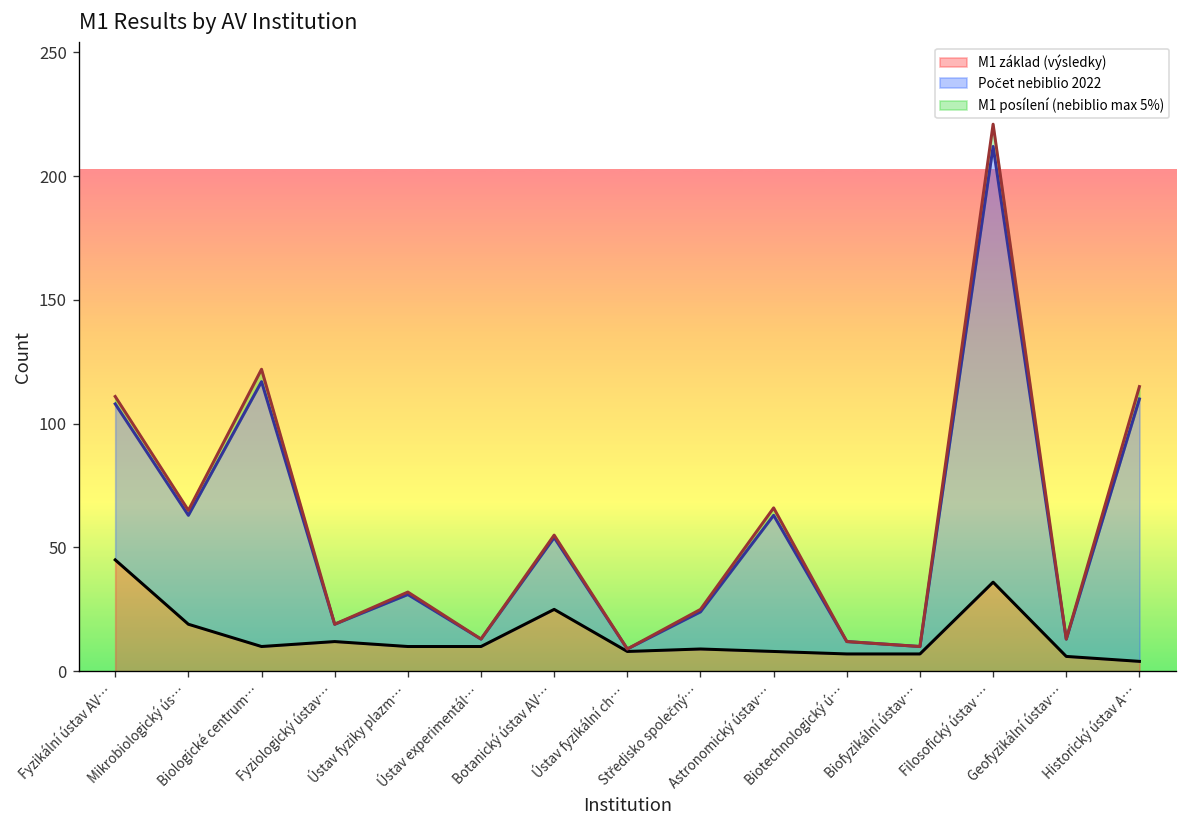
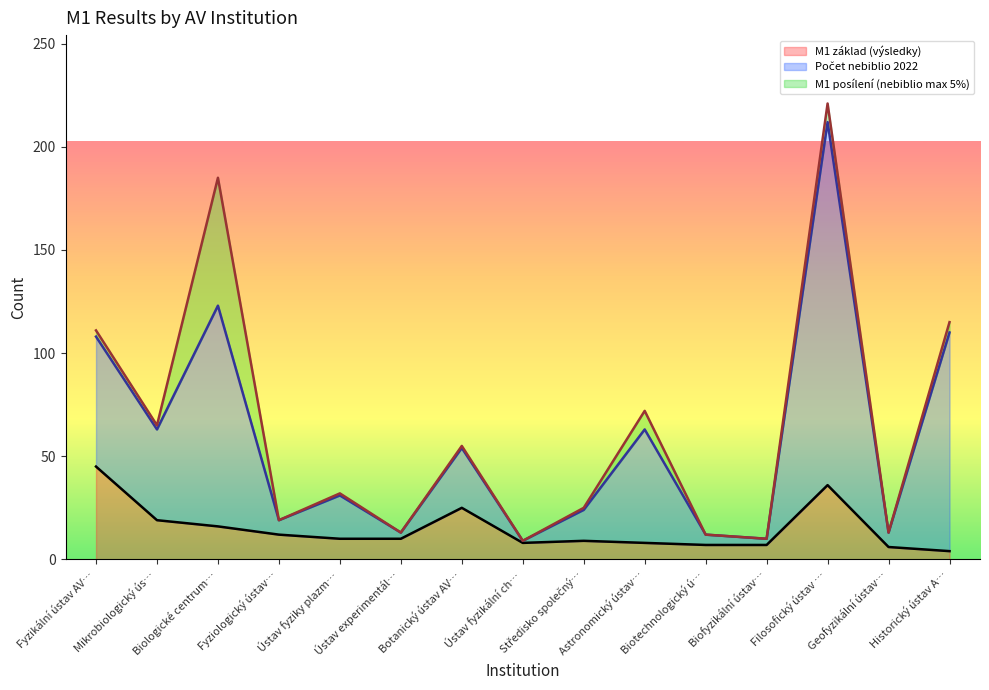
  {
    "M1 základ (výsledky)": {
      "Fyzikální ústav AV…": 45,
      "Mikrobiologický ús…": 19,
-     "Biologické centrum…": 10,
+     "Biologické centrum…": 16,
      "Fyziologický ústav…": 12,
      "Ústav fyziky plazm…": 10,
      "Ústav experimentál…": 10,
      "Botanický ústav AV…": 25,
      "Středisko společný…": 9,
      "Astronomický ústav…": 8,
      "Biotechnologický ú…": 7,
      "Biofyzikální ústav…": 7,
      "Filosofický ústav …": 36,
      "Geofyzikální ústav…": 6,
      "Historický ústav A…": 4
    },
    "Počet nebiblio 2022": {
      "Fyzikální ústav AV…": 63,
      "Mikrobiologický ús…": 44,
      "Biologické centrum…": 107,
      "Astronomický ústav…": 55,
      "Filosofický ústav …": 176,
      "Historický ústav A…": 106
    },
    "M1 posílení (nebiblio max 5%)": {
      "Fyzikální ústav AV…": 3,
      "Mikrobiologický ús…": 2,
-     "Biologické centrum…": 5,
-     "Astronomický ústav…": 3,
+     "Biologické centrum…": 62,
+     "Astronomický ústav…": 9,
      "Filosofický ústav …": 9,
      "Historický ústav A…": 5
    }
  }
